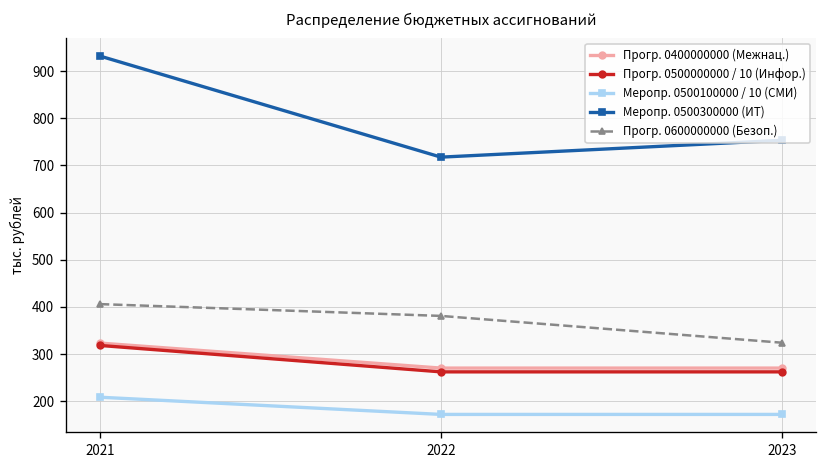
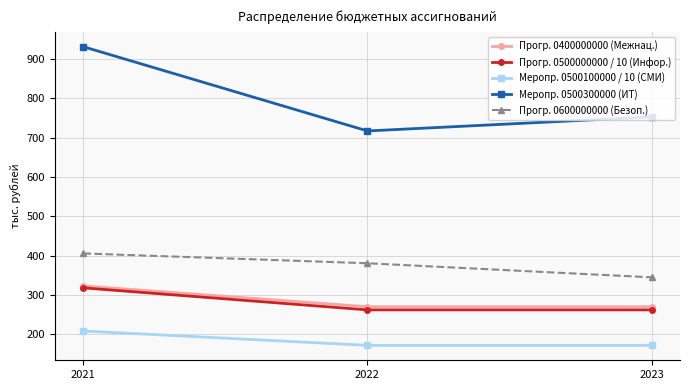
  {
    "Прогр. 0400000000 (Межнац.)": {
      "2022": 270,
      "2023": 270
    },
    "Прогр. 0500000000 / 10 (Инфор.)": {
      "2022": 260,
      "2023": 260
    },
    "Меропр. 0500100000 / 10 (СМИ)": {
      "2021": 210,
      "2022": 170,
      "2023": 170
    },
    "Меропр. 0500300000 (ИТ)": {
      "2021": 930,
      "2022": 720
    },
    "Прогр. 0600000000 (Безоп.)": {
      "2021": 410,
      "2022": 380,
-     "2023": 320
+     "2023": 350
    }
  }
